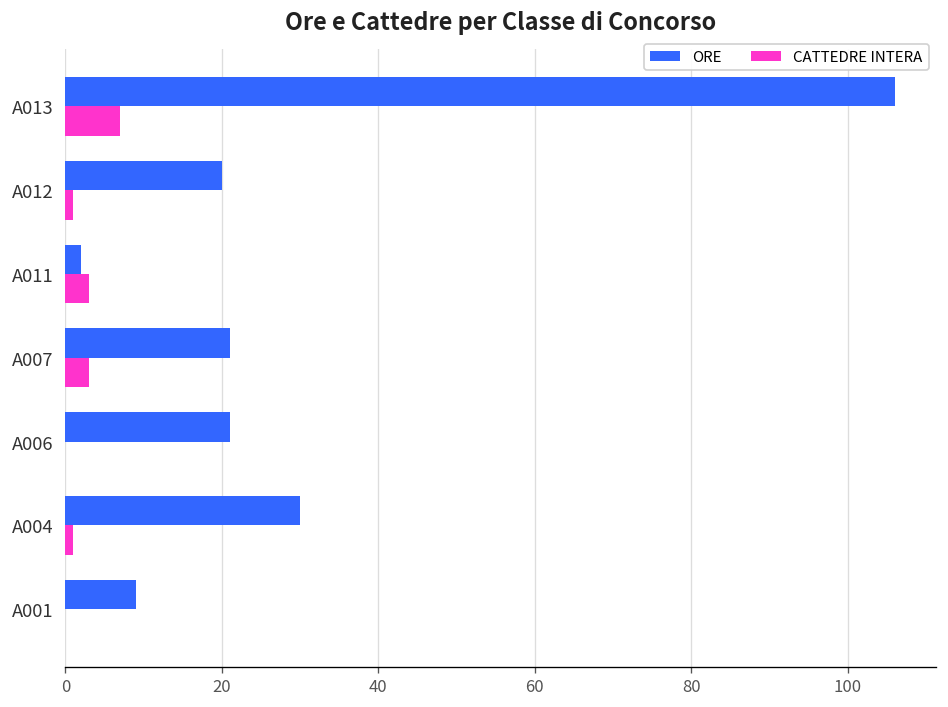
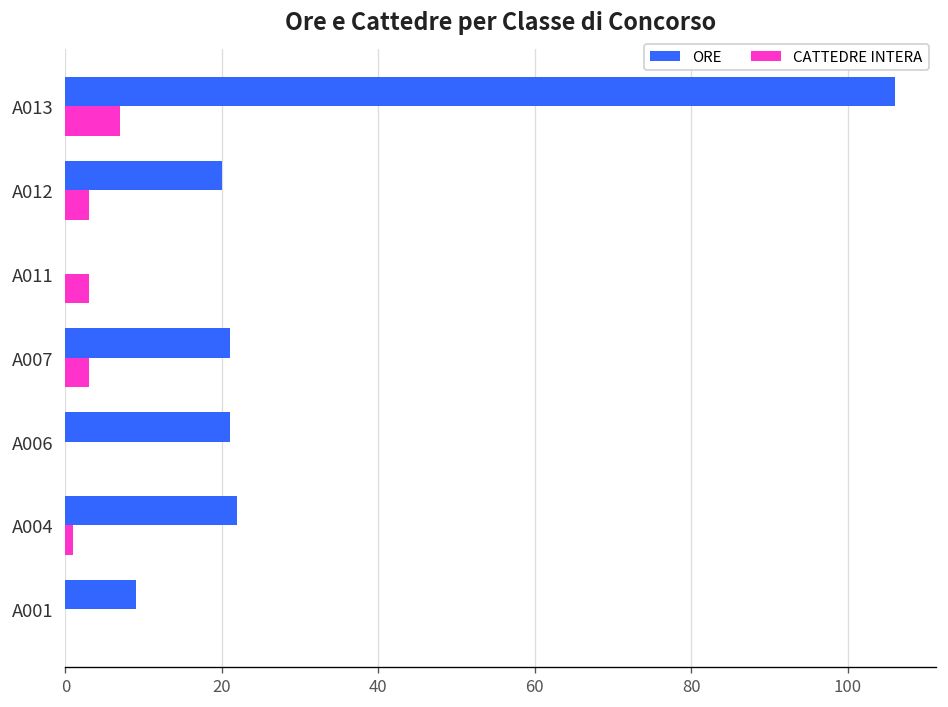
  {
    "ORE": {
      "A013": 106,
      "A012": 20,
-     "A011": 2,
+     "A011": 0,
      "A007": 21,
      "A006": 21,
-     "A004": 30,
+     "A004": 22,
      "A001": 9
    },
    "CATTEDRE INTERA": {
      "A013": 7,
-     "A012": 1,
+     "A012": 3,
      "A011": 3,
      "A007": 3,
      "A006": 0,
      "A004": 1,
      "A001": 0
    }
  }
